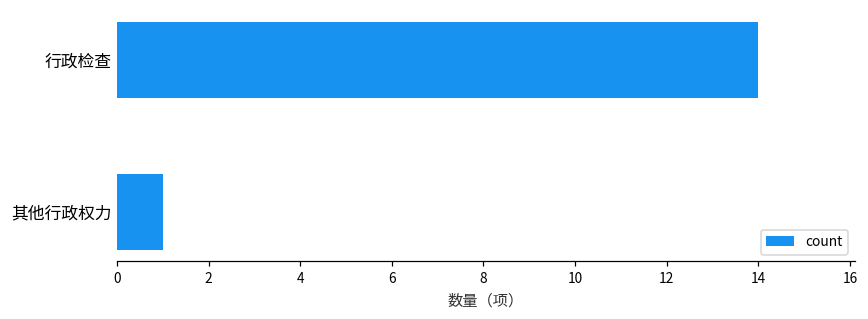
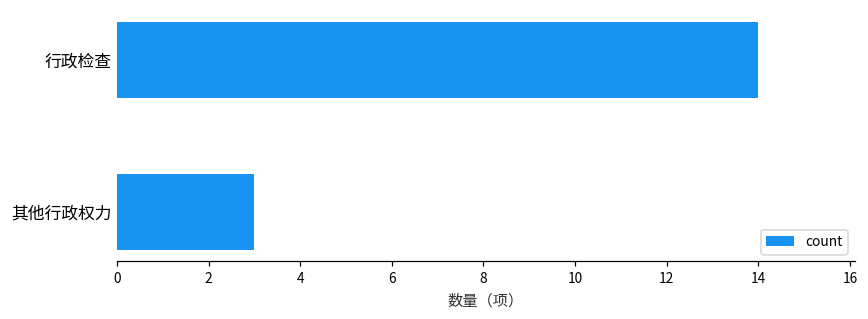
  {
    "行政检查": 14,
-   "其他行政权力": 1
+   "其他行政权力": 3
  }
